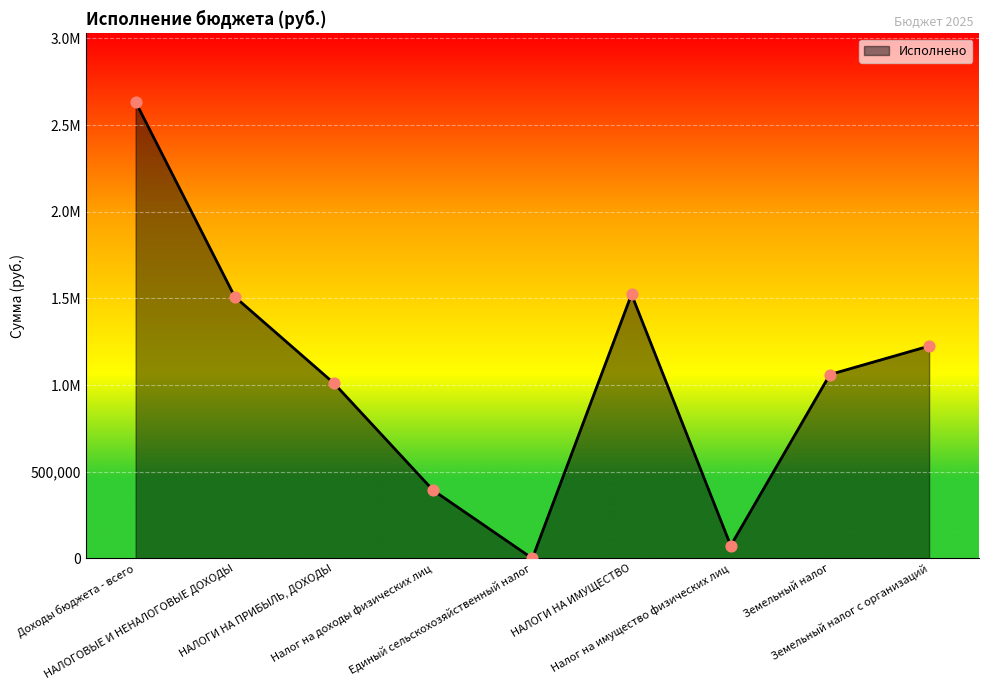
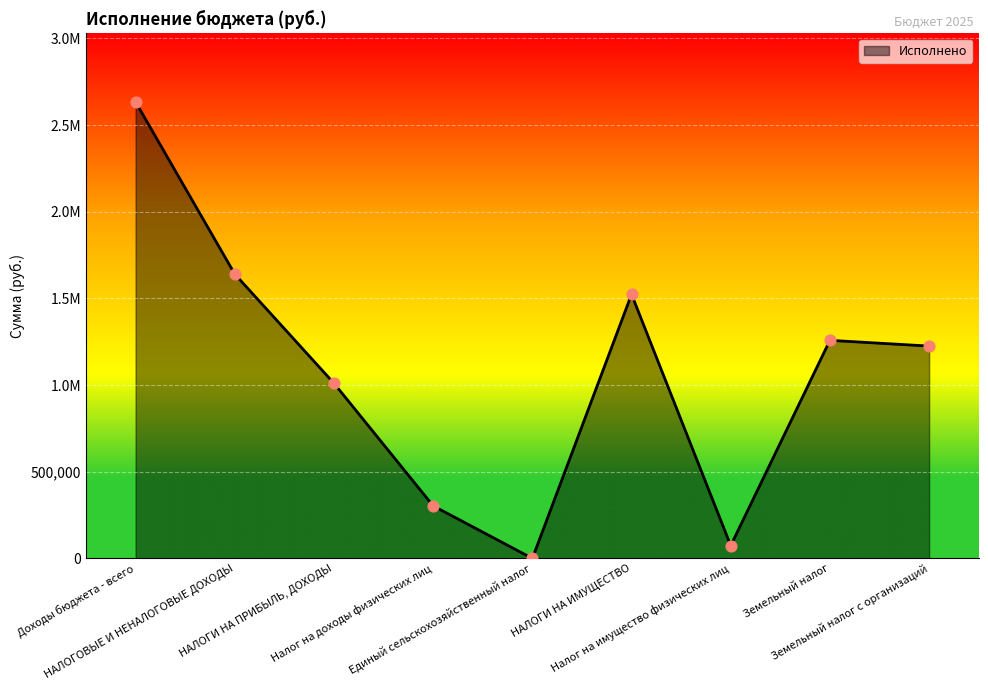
  {
    "Доходы бюджета - всего": "2,630,000",
-   "НАЛОГОВЫЕ И НЕНАЛОГОВЫЕ ДОХОДЫ": "1,510,000",
+   "НАЛОГОВЫЕ И НЕНАЛОГОВЫЕ ДОХОДЫ": "1,640,000",
    "НАЛОГИ НА ПРИБЫЛЬ, ДОХОДЫ": "1,010,000",
-   "Налог на доходы физических лиц": "390,000",
+   "Налог на доходы физических лиц": "300,000",
    "Единый сельскохозяйственный налог": "0",
    "НАЛОГИ НА ИМУЩЕСТВО": "1,520,000",
    "Налог на имущество физических лиц": "70,000",
-   "Земельный налог": "1,060,000",
+   "Земельный налог": "1,260,000",
    "Земельный налог с организаций": "1,230,000"
  }
